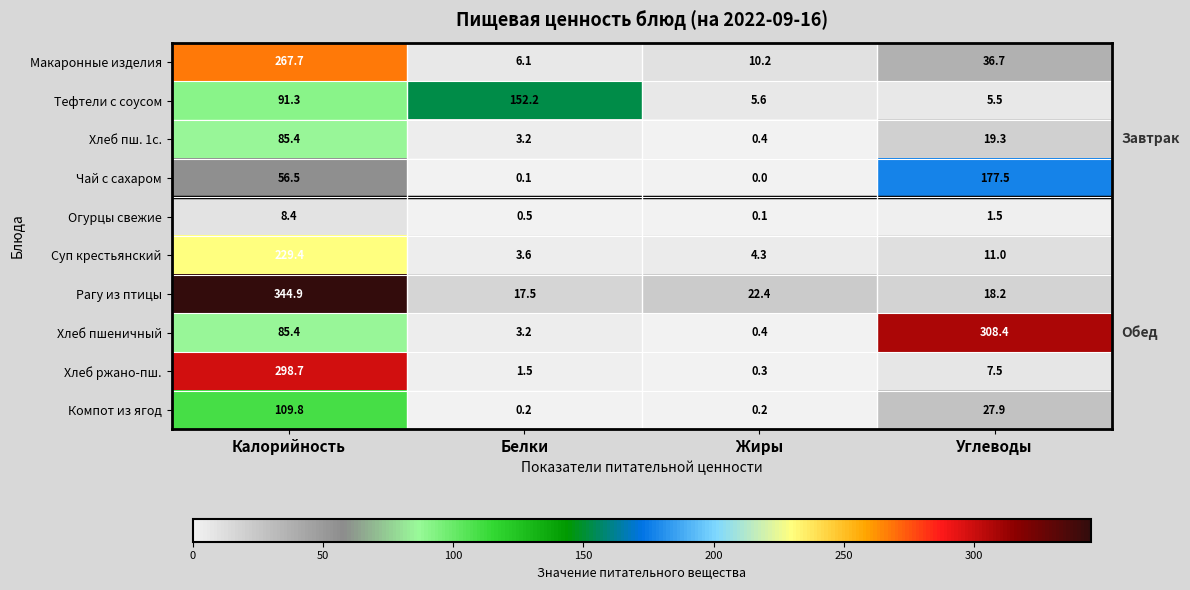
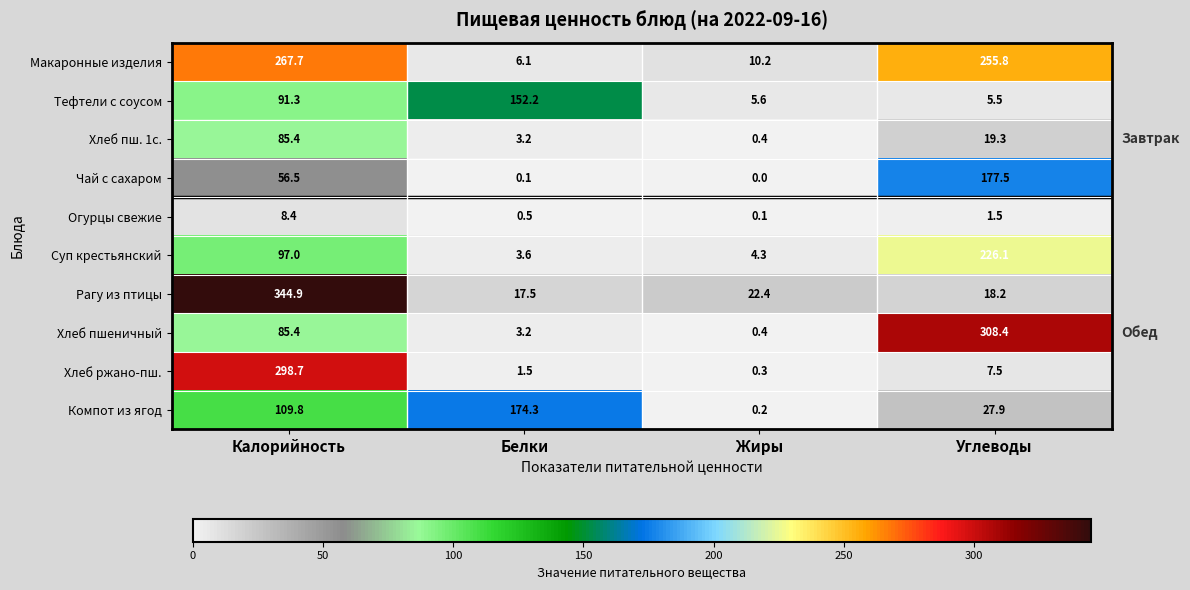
  {
    "Макаронные изделия": {
      "Калорийность": 267.7,
      "Белки": 6.1,
      "Жиры": 10.2,
-     "Углеводы": 36.7
+     "Углеводы": 255.8
    },
    "Тефтели с соусом": {
      "Калорийность": 91.3,
      "Белки": 152.2,
      "Жиры": 5.6,
      "Углеводы": 5.5
    },
    "Хлеб пш. 1с.": {
      "Калорийность": 85.4,
      "Белки": 3.2,
      "Жиры": 0.4,
      "Углеводы": 19.3
    },
    "Чай с сахаром": {
      "Калорийность": 56.5,
      "Белки": 0.1,
      "Жиры": 0.0,
      "Углеводы": 177.5
    },
    "Огурцы свежие": {
      "Калорийность": 8.4,
      "Белки": 0.5,
      "Жиры": 0.1,
      "Углеводы": 1.5
    },
    "Суп крестьянский": {
-     "Калорийность": 229.4,
+     "Калорийность": 97.0,
      "Белки": 3.6,
      "Жиры": 4.3,
-     "Углеводы": 11.0
+     "Углеводы": 226.1
    },
    "Рагу из птицы": {
      "Калорийность": 344.9,
      "Белки": 17.5,
      "Жиры": 22.4,
      "Углеводы": 18.2
    },
    "Хлеб пшеничный": {
      "Калорийность": 85.4,
      "Белки": 3.2,
      "Жиры": 0.4,
      "Углеводы": 308.4
    },
    "Хлеб ржано-пш.": {
      "Калорийность": 298.7,
      "Белки": 1.5,
      "Жиры": 0.3,
      "Углеводы": 7.5
    },
    "Компот из ягод": {
      "Калорийность": 109.8,
-     "Белки": 0.2,
+     "Белки": 174.3,
      "Жиры": 0.2,
      "Углеводы": 27.9
    }
  }
